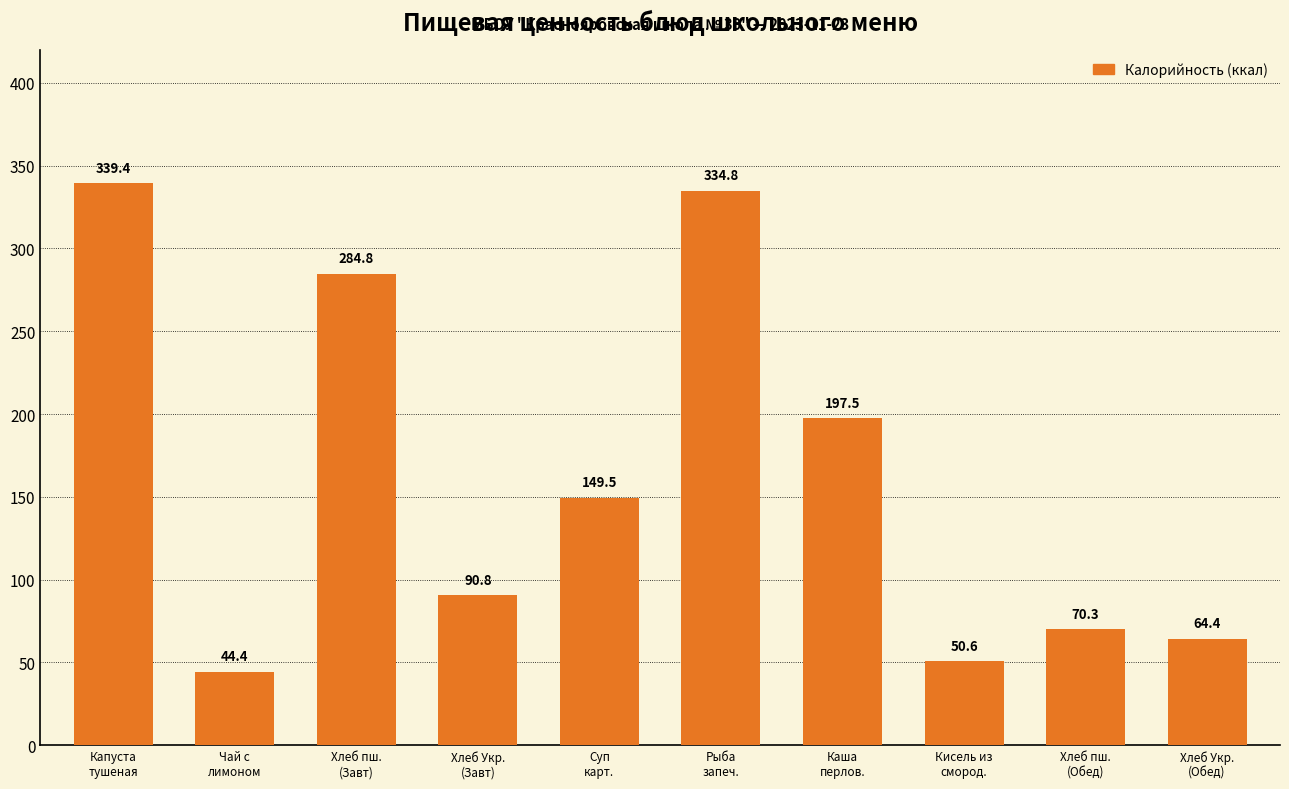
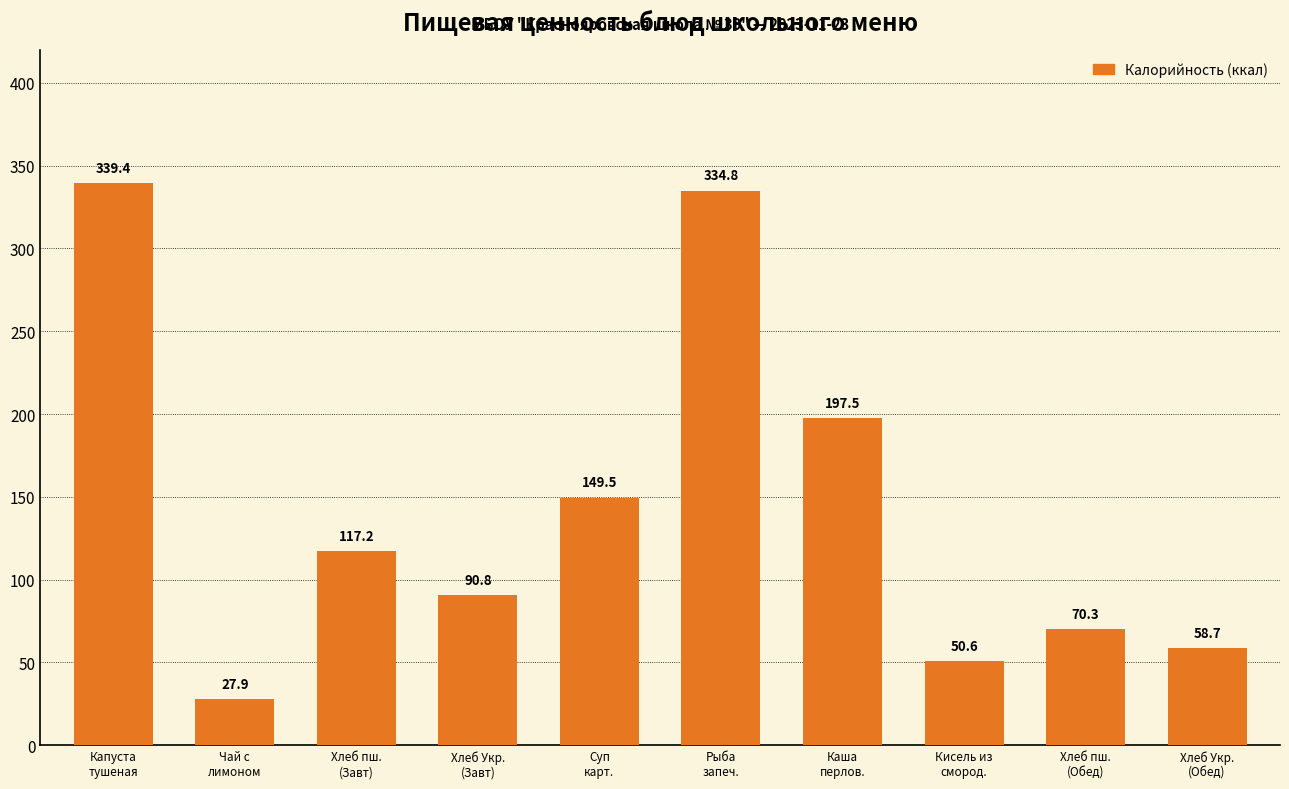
  {
    "Капуста тушеная": 339.4,
-   "Чай с лимоном": 44.4,
-   "Хлеб пш. (Завт)": 284.8,
+   "Чай с лимоном": 27.9,
+   "Хлеб пш. (Завт)": 117.2,
    "Хлеб Укр. (Завт)": 90.8,
    "Суп карт.": 149.5,
    "Рыба запеч.": 334.8,
    "Каша перлов.": 197.5,
    "Кисель из смород.": 50.6,
    "Хлеб пш. (Обед)": 70.3,
-   "Хлеб Укр. (Обед)": 64.4
+   "Хлеб Укр. (Обед)": 58.7
  }
